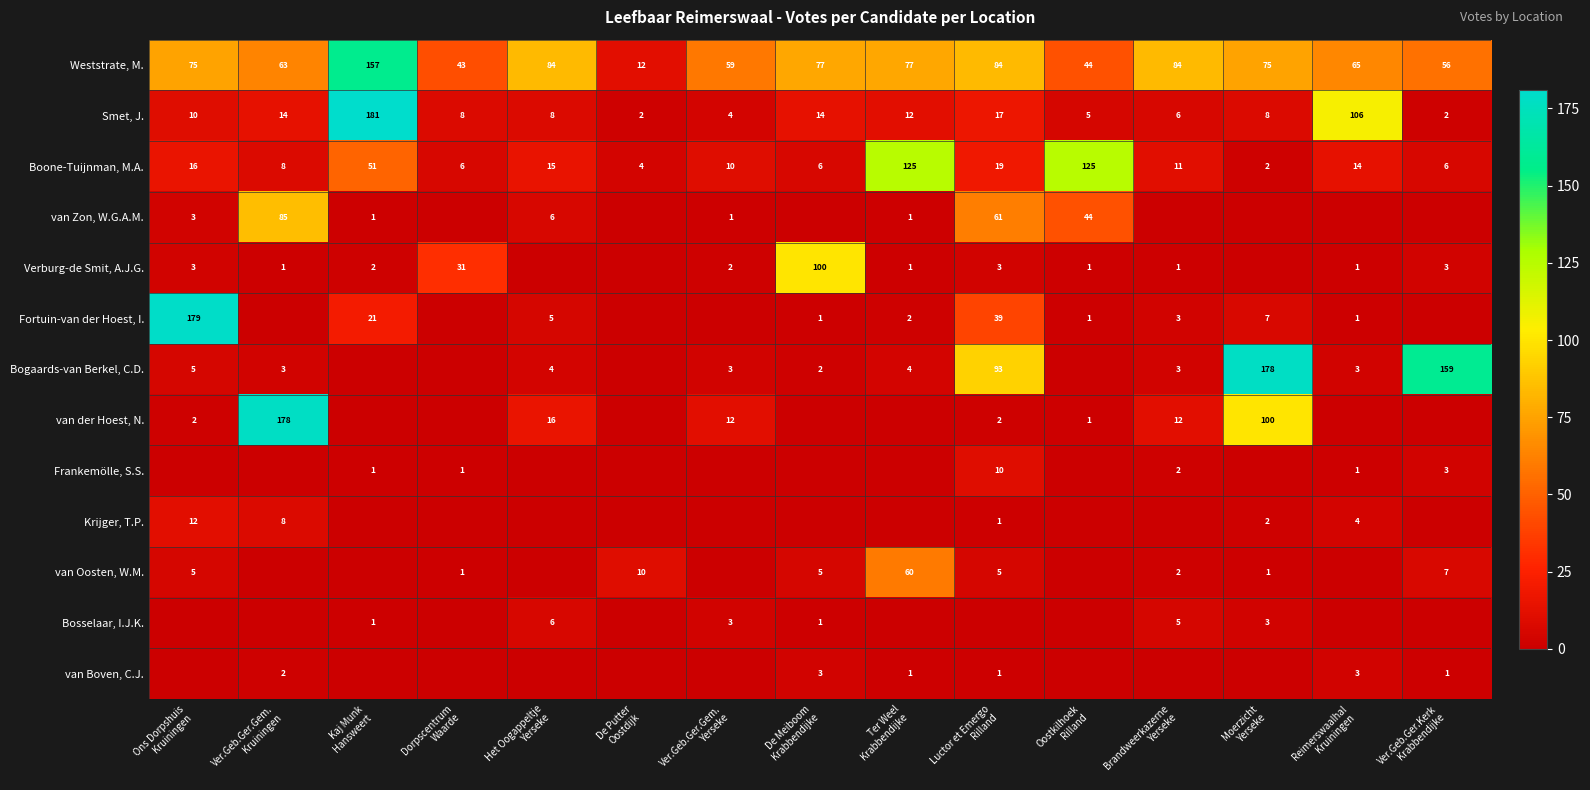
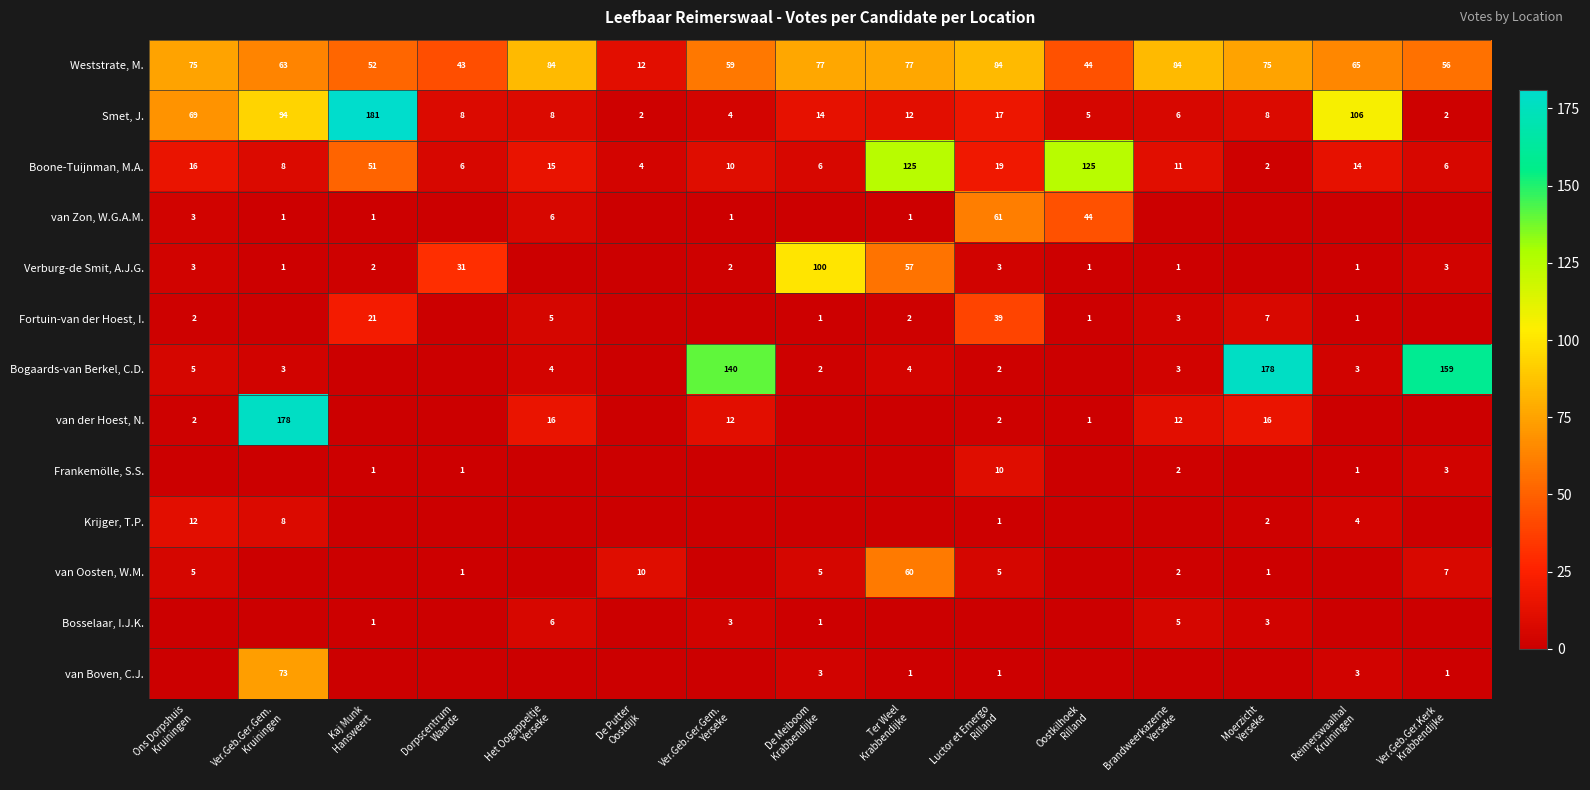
  {
    "Weststrate, M.": {
      "Ons Dorpshuis Kruiningen": 75,
      "Ver.Geb.Ger.Gem. Kruiningen": 63,
-     "Kaj Munk Hansweert": 157,
+     "Kaj Munk Hansweert": 52,
      "Dorpscentrum Waarde": 43,
      "Het Oogappeltje Yerseke": 84,
      "De Putter Oostdijk": 12,
      "Ver.Geb.Ger.Gem. Yerseke": 59,
      "De Meiboom Krabbendijke": 77,
      "Ter Weel Krabbendijke": 77,
      "Luctor et Emergo Rilland": 84,
      "Oostkilhoek Rilland": 44,
      "Brandweerkazerne Yerseke": 84,
      "Moerzicht Yerseke": 75,
      "Reimerswaalhal Kruiningen": 65,
      "Ver.Geb.Ger.Kerk Krabbendijke": 56
    },
    "Smet, J.": {
-     "Ons Dorpshuis Kruiningen": 10,
-     "Ver.Geb.Ger.Gem. Kruiningen": 14,
+     "Ons Dorpshuis Kruiningen": 69,
+     "Ver.Geb.Ger.Gem. Kruiningen": 94,
      "Kaj Munk Hansweert": 181,
      "Dorpscentrum Waarde": 8,
      "Het Oogappeltje Yerseke": 8,
      "De Putter Oostdijk": 2,
      "Ver.Geb.Ger.Gem. Yerseke": 4,
      "De Meiboom Krabbendijke": 14,
      "Ter Weel Krabbendijke": 12,
      "Luctor et Emergo Rilland": 17,
      "Oostkilhoek Rilland": 5,
      "Brandweerkazerne Yerseke": 6,
      "Moerzicht Yerseke": 8,
      "Reimerswaalhal Kruiningen": 106,
      "Ver.Geb.Ger.Kerk Krabbendijke": 2
    },
    "Boone-Tuijnman, M.A.": {
      "Ons Dorpshuis Kruiningen": 16,
      "Ver.Geb.Ger.Gem. Kruiningen": 8,
      "Kaj Munk Hansweert": 51,
      "Dorpscentrum Waarde": 6,
      "Het Oogappeltje Yerseke": 15,
      "De Putter Oostdijk": 4,
      "Ver.Geb.Ger.Gem. Yerseke": 10,
      "De Meiboom Krabbendijke": 6,
      "Ter Weel Krabbendijke": 125,
      "Luctor et Emergo Rilland": 19,
      "Oostkilhoek Rilland": 125,
      "Brandweerkazerne Yerseke": 11,
      "Moerzicht Yerseke": 2,
      "Reimerswaalhal Kruiningen": 14,
      "Ver.Geb.Ger.Kerk Krabbendijke": 6
    },
    "van Zon, W.G.A.M.": {
      "Ons Dorpshuis Kruiningen": 3,
-     "Ver.Geb.Ger.Gem. Kruiningen": 85,
+     "Ver.Geb.Ger.Gem. Kruiningen": 1,
      "Kaj Munk Hansweert": 1,
      "Het Oogappeltje Yerseke": 6,
      "Ver.Geb.Ger.Gem. Yerseke": 1,
      "Ter Weel Krabbendijke": 1,
      "Luctor et Emergo Rilland": 61,
      "Oostkilhoek Rilland": 44
    },
    "Verburg-de Smit, A.J.G.": {
      "Ons Dorpshuis Kruiningen": 3,
      "Ver.Geb.Ger.Gem. Kruiningen": 1,
      "Kaj Munk Hansweert": 2,
      "Dorpscentrum Waarde": 31,
      "Ver.Geb.Ger.Gem. Yerseke": 2,
      "De Meiboom Krabbendijke": 100,
-     "Ter Weel Krabbendijke": 1,
+     "Ter Weel Krabbendijke": 57,
      "Luctor et Emergo Rilland": 3,
      "Oostkilhoek Rilland": 1,
      "Brandweerkazerne Yerseke": 1,
      "Reimerswaalhal Kruiningen": 1,
      "Ver.Geb.Ger.Kerk Krabbendijke": 3
    },
    "Fortuin-van der Hoest, I.": {
-     "Ons Dorpshuis Kruiningen": 179,
+     "Ons Dorpshuis Kruiningen": 2,
      "Kaj Munk Hansweert": 21,
      "Het Oogappeltje Yerseke": 5,
      "De Meiboom Krabbendijke": 1,
      "Ter Weel Krabbendijke": 2,
      "Luctor et Emergo Rilland": 39,
      "Oostkilhoek Rilland": 1,
      "Brandweerkazerne Yerseke": 3,
      "Moerzicht Yerseke": 7,
      "Reimerswaalhal Kruiningen": 1
    },
    "Bogaards-van Berkel, C.D.": {
      "Ons Dorpshuis Kruiningen": 5,
      "Ver.Geb.Ger.Gem. Kruiningen": 3,
      "Het Oogappeltje Yerseke": 4,
-     "Ver.Geb.Ger.Gem. Yerseke": 3,
+     "Ver.Geb.Ger.Gem. Yerseke": 140,
      "De Meiboom Krabbendijke": 2,
      "Ter Weel Krabbendijke": 4,
-     "Luctor et Emergo Rilland": 93,
+     "Luctor et Emergo Rilland": 2,
      "Brandweerkazerne Yerseke": 3,
      "Moerzicht Yerseke": 178,
      "Reimerswaalhal Kruiningen": 3,
      "Ver.Geb.Ger.Kerk Krabbendijke": 159
    },
    "van der Hoest, N.": {
      "Ons Dorpshuis Kruiningen": 2,
      "Ver.Geb.Ger.Gem. Kruiningen": 178,
      "Het Oogappeltje Yerseke": 16,
      "Ver.Geb.Ger.Gem. Yerseke": 12,
      "Luctor et Emergo Rilland": 2,
      "Oostkilhoek Rilland": 1,
      "Brandweerkazerne Yerseke": 12,
-     "Moerzicht Yerseke": 100
+     "Moerzicht Yerseke": 16
    },
    "Frankemölle, S.S.": {
      "Kaj Munk Hansweert": 1,
      "Dorpscentrum Waarde": 1,
      "Luctor et Emergo Rilland": 10,
      "Brandweerkazerne Yerseke": 2,
      "Reimerswaalhal Kruiningen": 1,
      "Ver.Geb.Ger.Kerk Krabbendijke": 3
    },
    "Krijger, T.P.": {
      "Ons Dorpshuis Kruiningen": 12,
      "Ver.Geb.Ger.Gem. Kruiningen": 8,
      "Luctor et Emergo Rilland": 1,
      "Moerzicht Yerseke": 2,
      "Reimerswaalhal Kruiningen": 4
    },
    "van Oosten, W.M.": {
      "Ons Dorpshuis Kruiningen": 5,
      "Dorpscentrum Waarde": 1,
      "De Putter Oostdijk": 10,
      "De Meiboom Krabbendijke": 5,
      "Ter Weel Krabbendijke": 60,
      "Luctor et Emergo Rilland": 5,
      "Brandweerkazerne Yerseke": 2,
      "Moerzicht Yerseke": 1,
      "Ver.Geb.Ger.Kerk Krabbendijke": 7
    },
    "Bosselaar, I.J.K.": {
      "Kaj Munk Hansweert": 1,
      "Het Oogappeltje Yerseke": 6,
      "Ver.Geb.Ger.Gem. Yerseke": 3,
      "De Meiboom Krabbendijke": 1,
      "Brandweerkazerne Yerseke": 5,
      "Moerzicht Yerseke": 3
    },
    "van Boven, C.J.": {
-     "Ver.Geb.Ger.Gem. Kruiningen": 2,
+     "Ver.Geb.Ger.Gem. Kruiningen": 73,
      "De Meiboom Krabbendijke": 3,
      "Ter Weel Krabbendijke": 1,
      "Luctor et Emergo Rilland": 1,
      "Reimerswaalhal Kruiningen": 3,
      "Ver.Geb.Ger.Kerk Krabbendijke": 1
    }
  }
